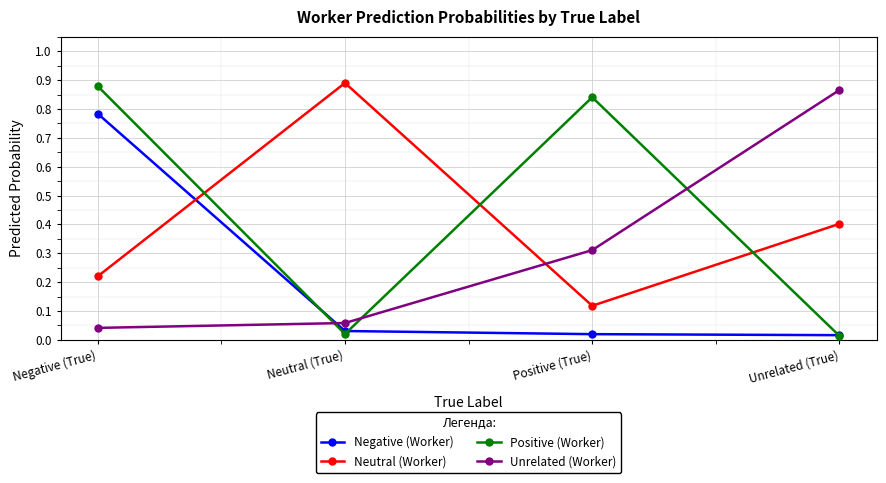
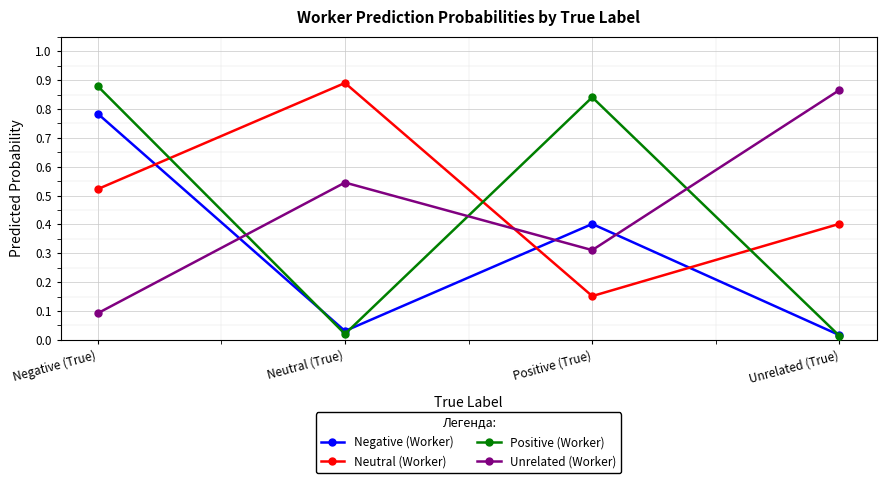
  {
    "Negative (Worker)": {
      "Negative (True)": 0.78,
      "Neutral (True)": 0.03,
-     "Positive (True)": 0.02
+     "Positive (True)": 0.40
    },
    "Neutral (Worker)": {
-     "Negative (True)": 0.22,
+     "Negative (True)": 0.52,
      "Neutral (True)": 0.89,
-     "Positive (True)": 0.12,
+     "Positive (True)": 0.15,
      "Unrelated (True)": 0.40
    },
    "Positive (Worker)": {
      "Negative (True)": 0.88,
      "Neutral (True)": 0.02,
      "Positive (True)": 0.84
    },
    "Unrelated (Worker)": {
-     "Negative (True)": 0.04,
-     "Neutral (True)": 0.06,
+     "Negative (True)": 0.09,
+     "Neutral (True)": 0.55,
      "Positive (True)": 0.31,
      "Unrelated (True)": 0.87
    }
  }
